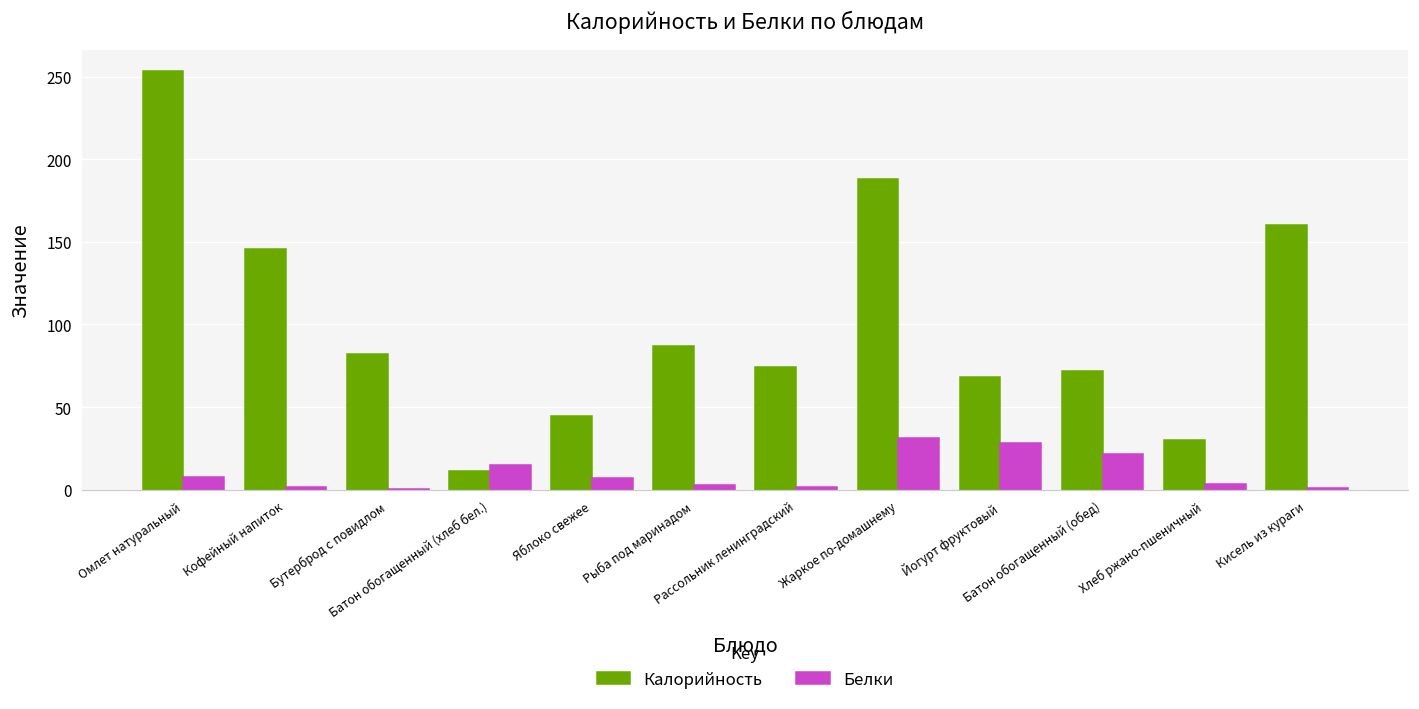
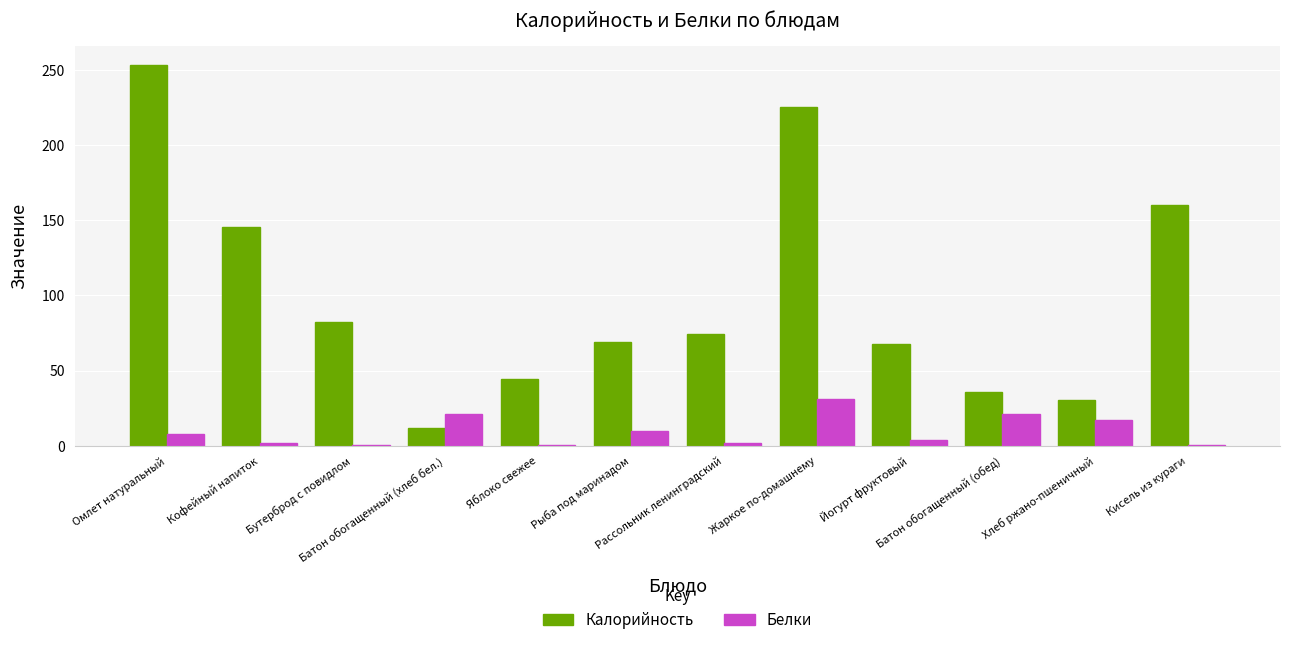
  {
    "Калорийность": {
      "Омлет натуральный": 254,
      "Кофейный напиток": 146,
      "Бутерброд с повидлом": 82,
      "Батон обогащенный (хлеб бел.)": 11,
      "Яблоко свежее": 44,
-     "Рыба под маринадом": 87,
+     "Рыба под маринадом": 69,
      "Рассольник ленинградский": 74,
-     "Жаркое по-домашнему": 188,
+     "Жаркое по-домашнему": 226,
      "Йогурт фруктовый": 68,
-     "Батон обогащенный (обед)": 72,
+     "Батон обогащенный (обед)": 36,
      "Хлеб ржано-пшеничный": 30,
      "Кисель из кураги": 160
    },
    "Белки": {
      "Омлет натуральный": 8,
-     "Батон обогащенный (хлеб бел.)": 15,
-     "Яблоко свежее": 7,
-     "Рыба под маринадом": 3,
+     "Батон обогащенный (хлеб бел.)": 21,
+     "Яблоко свежее": 0,
+     "Рыба под маринадом": 9,
      "Рассольник ленинградский": 2,
      "Жаркое по-домашнему": 31,
-     "Йогурт фруктовый": 28,
+     "Йогурт фруктовый": 4,
      "Батон обогащенный (обед)": 21,
-     "Хлеб ржано-пшеничный": 3
+     "Хлеб ржано-пшеничный": 17
    }
  }
